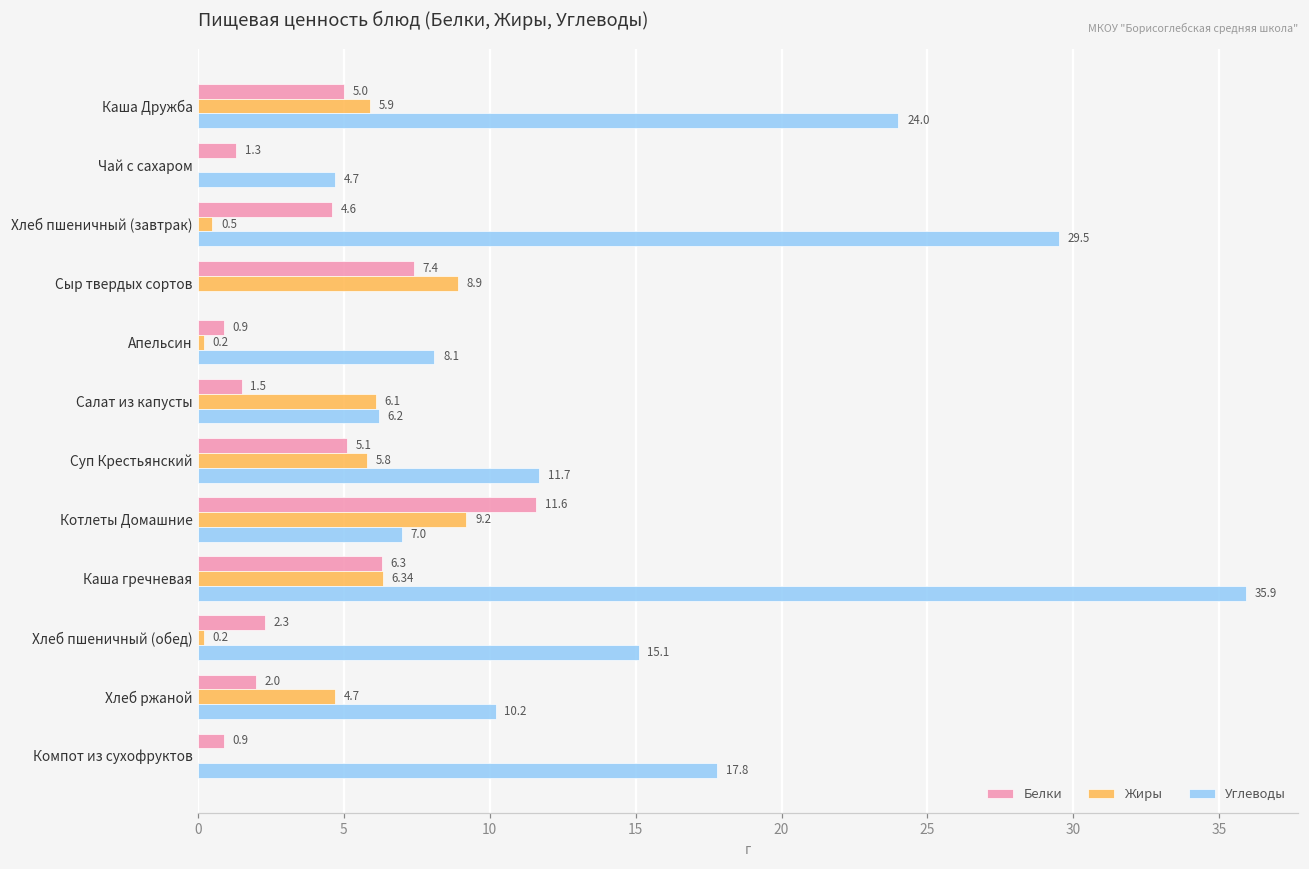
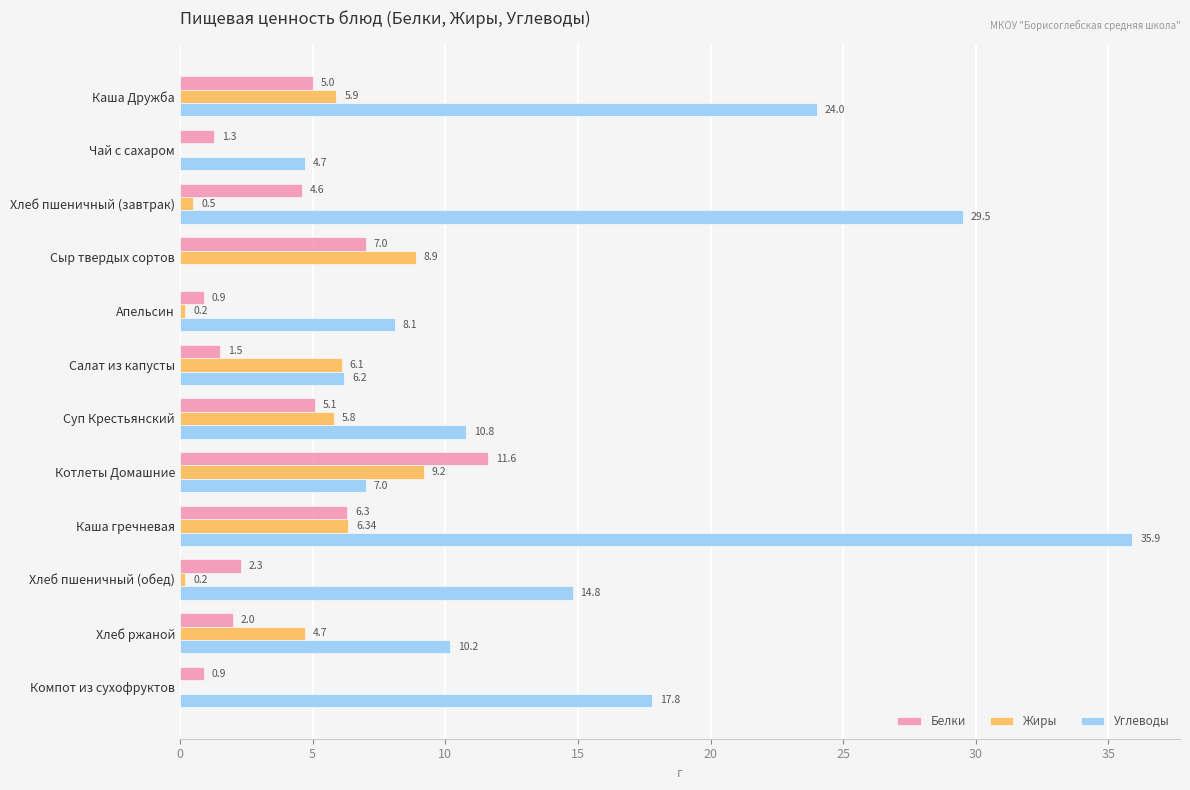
  {
    "Белки": {
      "Каша Дружба": 5.0,
      "Чай с сахаром": 1.3,
      "Хлеб пшеничный (завтрак)": 4.6,
-     "Сыр твердых сортов": 7.4,
+     "Сыр твердых сортов": 7.0,
      "Апельсин": 0.9,
      "Салат из капусты": 1.5,
      "Суп Крестьянский": 5.1,
      "Котлеты Домашние": 11.6,
      "Каша гречневая": 6.3,
      "Хлеб пшеничный (обед)": 2.3,
      "Хлеб ржаной": 2.0,
      "Компот из сухофруктов": 0.9
    },
    "Жиры": {
      "Каша Дружба": 5.9,
      "Хлеб пшеничный (завтрак)": 0.5,
      "Сыр твердых сортов": 8.9,
      "Апельсин": 0.2,
      "Салат из капусты": 6.1,
      "Суп Крестьянский": 5.8,
      "Котлеты Домашние": 9.2,
      "Каша гречневая": 6.34,
      "Хлеб пшеничный (обед)": 0.2,
      "Хлеб ржаной": 4.7
    },
    "Углеводы": {
      "Каша Дружба": 24.0,
      "Чай с сахаром": 4.7,
      "Хлеб пшеничный (завтрак)": 29.5,
      "Апельсин": 8.1,
      "Салат из капусты": 6.2,
-     "Суп Крестьянский": 11.7,
+     "Суп Крестьянский": 10.8,
      "Котлеты Домашние": 7.0,
      "Каша гречневая": 35.9,
-     "Хлеб пшеничный (обед)": 15.1,
+     "Хлеб пшеничный (обед)": 14.8,
      "Хлеб ржаной": 10.2,
      "Компот из сухофруктов": 17.8
    }
  }
